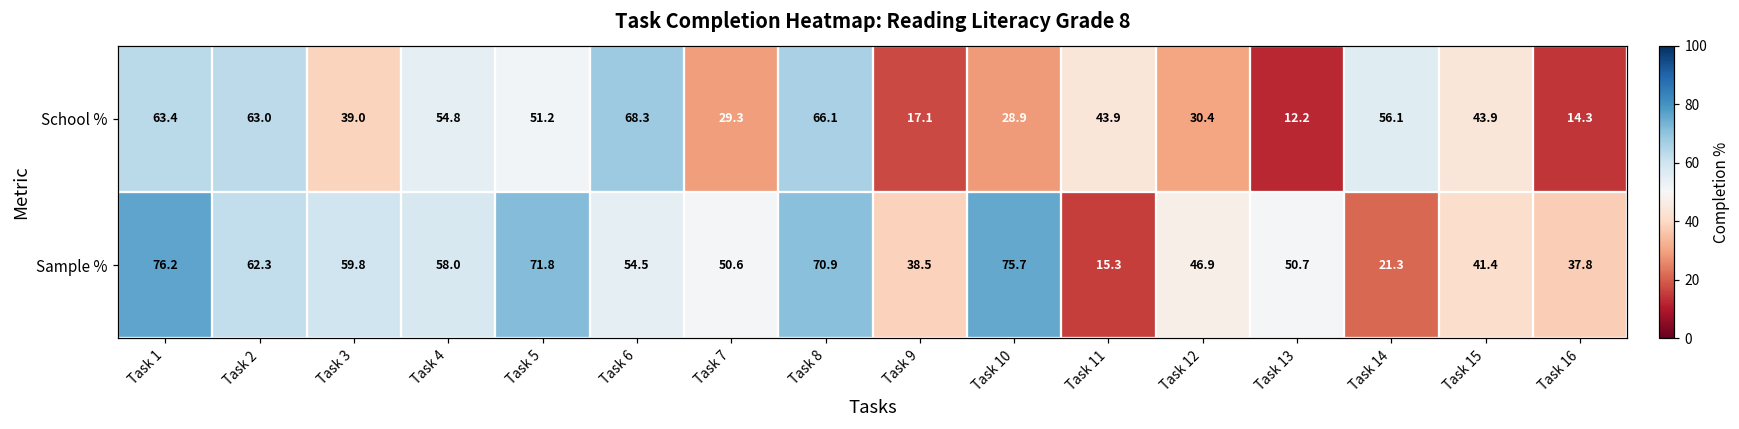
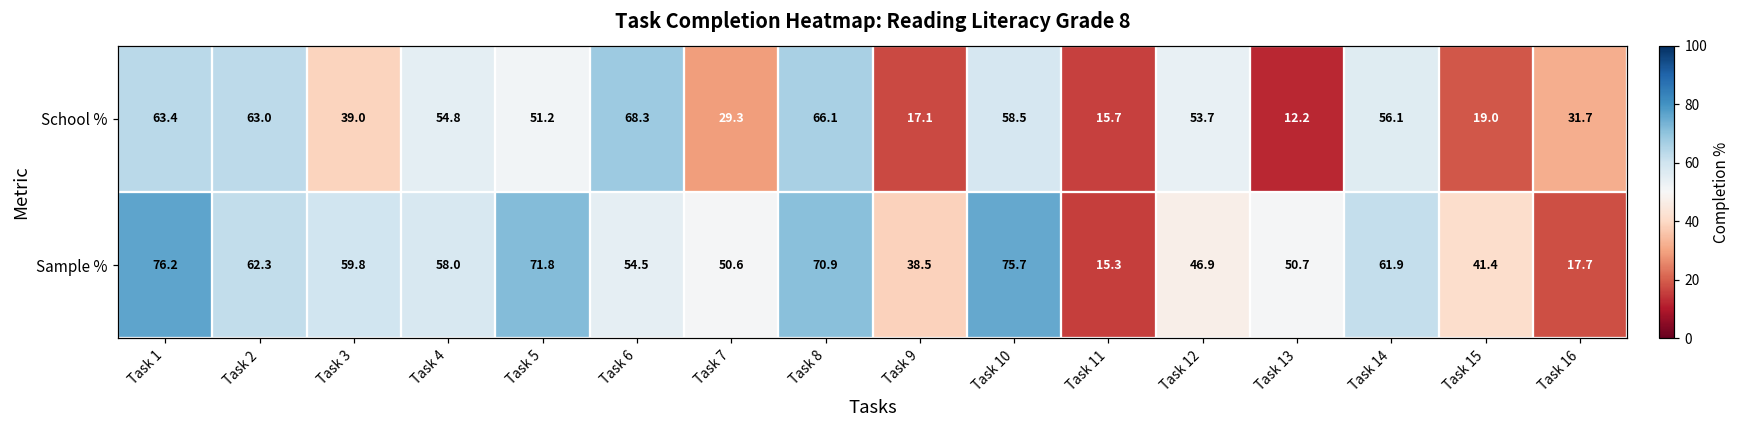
  {
    "School %": {
      "Task 1": 63.4,
      "Task 2": 63.0,
      "Task 3": 39.0,
      "Task 4": 54.8,
      "Task 5": 51.2,
      "Task 6": 68.3,
      "Task 7": 29.3,
      "Task 8": 66.1,
      "Task 9": 17.1,
-     "Task 10": 28.9,
-     "Task 11": 43.9,
-     "Task 12": 30.4,
+     "Task 10": 58.5,
+     "Task 11": 15.7,
+     "Task 12": 53.7,
      "Task 13": 12.2,
      "Task 14": 56.1,
-     "Task 15": 43.9,
-     "Task 16": 14.3
+     "Task 15": 19.0,
+     "Task 16": 31.7
    },
    "Sample %": {
      "Task 1": 76.2,
      "Task 2": 62.3,
      "Task 3": 59.8,
      "Task 4": 58.0,
      "Task 5": 71.8,
      "Task 6": 54.5,
      "Task 7": 50.6,
      "Task 8": 70.9,
      "Task 9": 38.5,
      "Task 10": 75.7,
      "Task 11": 15.3,
      "Task 12": 46.9,
      "Task 13": 50.7,
-     "Task 14": 21.3,
+     "Task 14": 61.9,
      "Task 15": 41.4,
-     "Task 16": 37.8
+     "Task 16": 17.7
    }
  }
